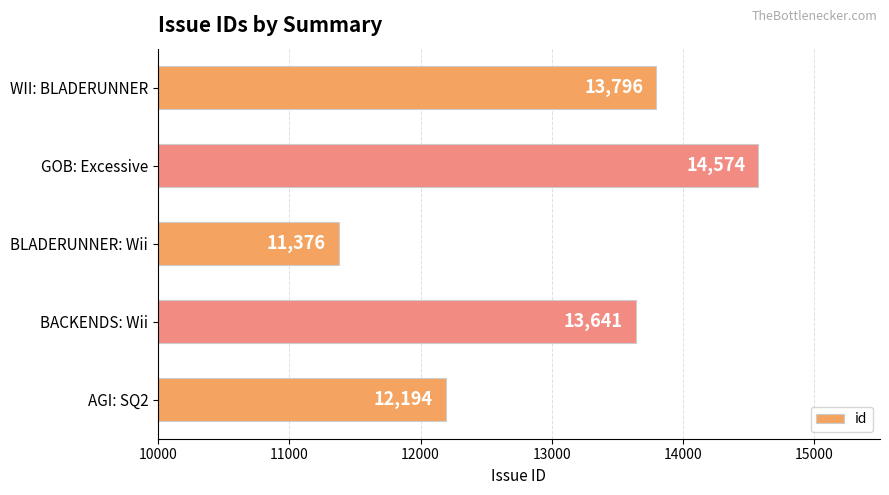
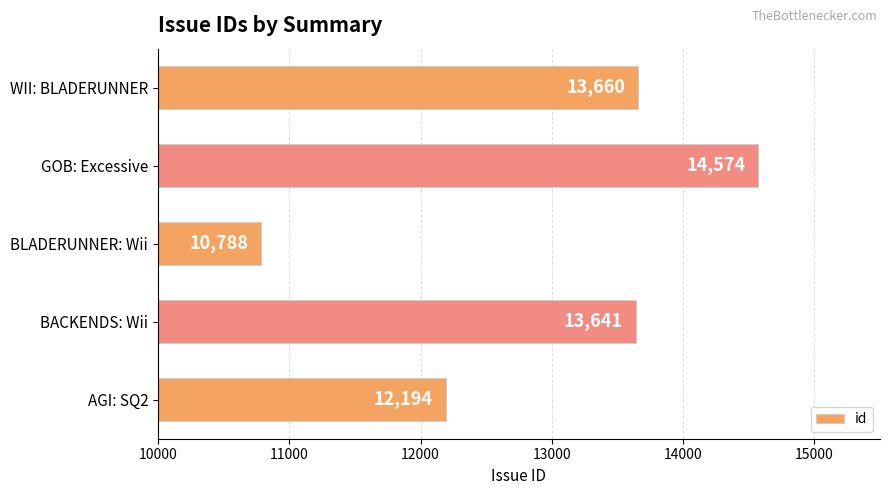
  {
-   "WII: BLADERUNNER": "13,796",
+   "WII: BLADERUNNER": "13,660",
    "GOB: Excessive": "14,574",
-   "BLADERUNNER: Wii": "11,376",
+   "BLADERUNNER: Wii": "10,788",
    "BACKENDS: Wii": "13,641",
    "AGI: SQ2": "12,194"
  }
